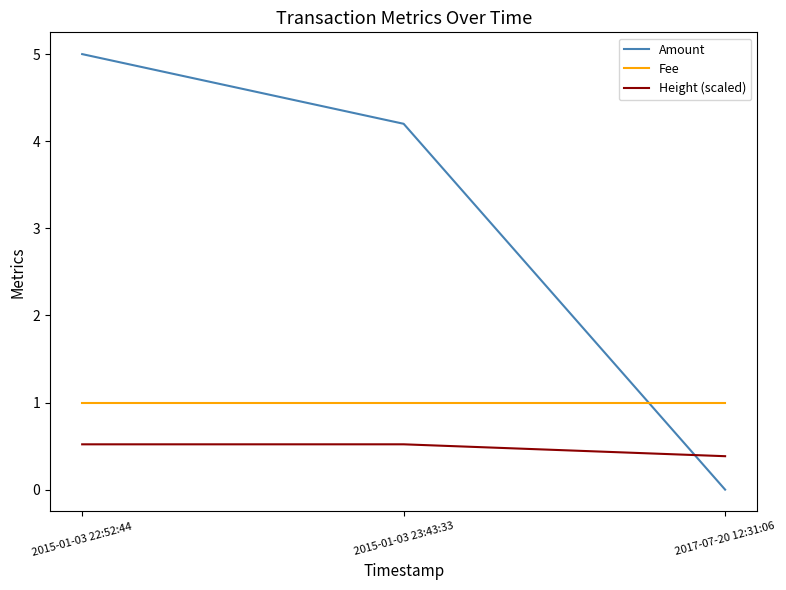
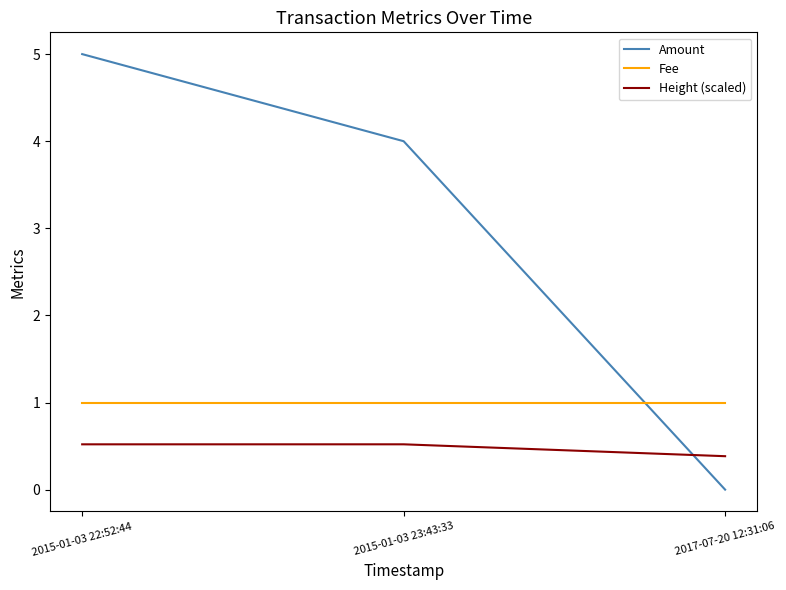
  {
    "Amount": {
      "2015-01-03 22:52:44": 5.0,
-     "2015-01-03 23:43:33": 4.2,
+     "2015-01-03 23:43:33": 4.0,
      "2017-07-20 12:31:06": 0.0
    },
    "Fee": {
      "2015-01-03 22:52:44": 1.0,
      "2015-01-03 23:43:33": 1.0,
      "2017-07-20 12:31:06": 1.0
    },
    "Height (scaled)": {
      "2015-01-03 22:52:44": 0.5,
      "2015-01-03 23:43:33": 0.5,
      "2017-07-20 12:31:06": 0.4
    }
  }
